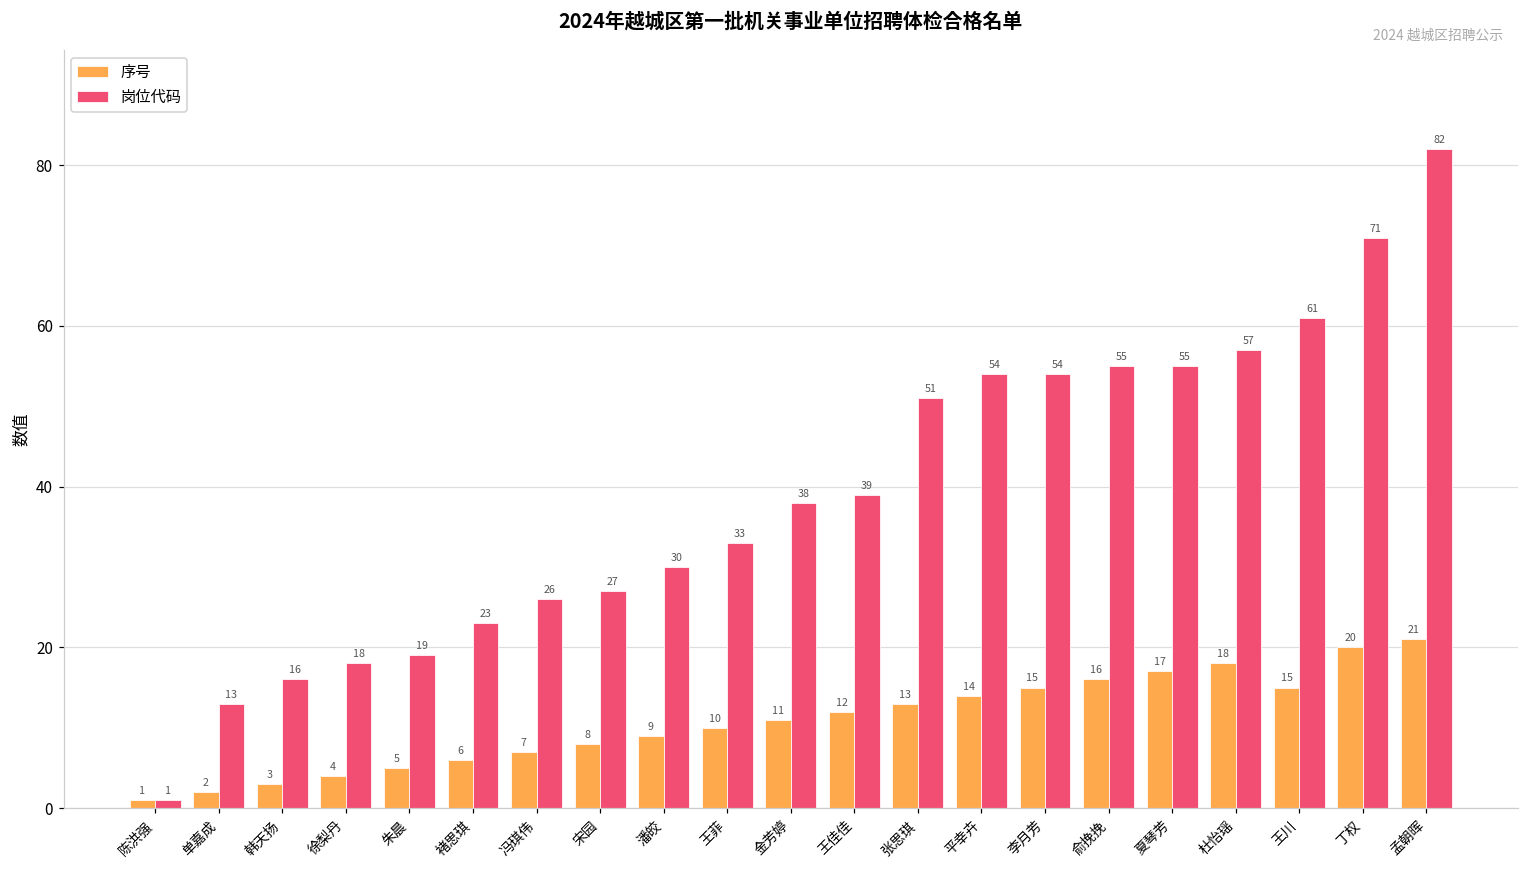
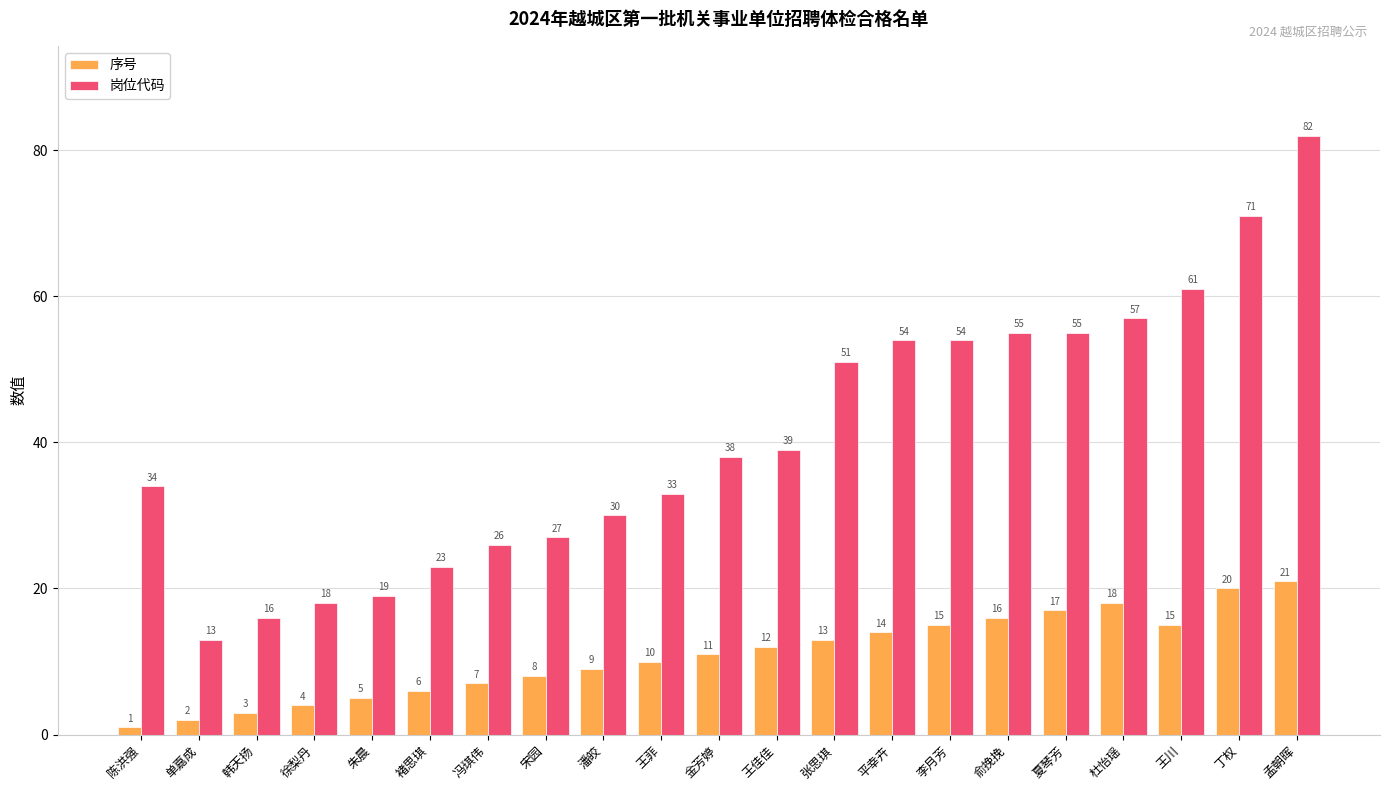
  {
    "序号": {
      "陈洪强": 1,
      "单嘉成": 2,
      "韩天扬": 3,
      "徐梨丹": 4,
      "朱晨": 5,
      "褚思琪": 6,
      "冯琪伟": 7,
      "宋园": 8,
      "潘皎": 9,
      "王菲": 10,
      "金芳婷": 11,
      "王佳佳": 12,
      "张思琪": 13,
      "平幸卉": 14,
      "李月芳": 15,
      "俞挽挽": 16,
      "夏琴芳": 17,
      "杜怡瑶": 18,
      "王川": 15,
      "丁权": 20,
      "孟朝晖": 21
    },
    "岗位代码": {
-     "陈洪强": 1,
+     "陈洪强": 34,
      "单嘉成": 13,
      "韩天扬": 16,
      "徐梨丹": 18,
      "朱晨": 19,
      "褚思琪": 23,
      "冯琪伟": 26,
      "宋园": 27,
      "潘皎": 30,
      "王菲": 33,
      "金芳婷": 38,
      "王佳佳": 39,
      "张思琪": 51,
      "平幸卉": 54,
      "李月芳": 54,
      "俞挽挽": 55,
      "夏琴芳": 55,
      "杜怡瑶": 57,
      "王川": 61,
      "丁权": 71,
      "孟朝晖": 82
    }
  }
